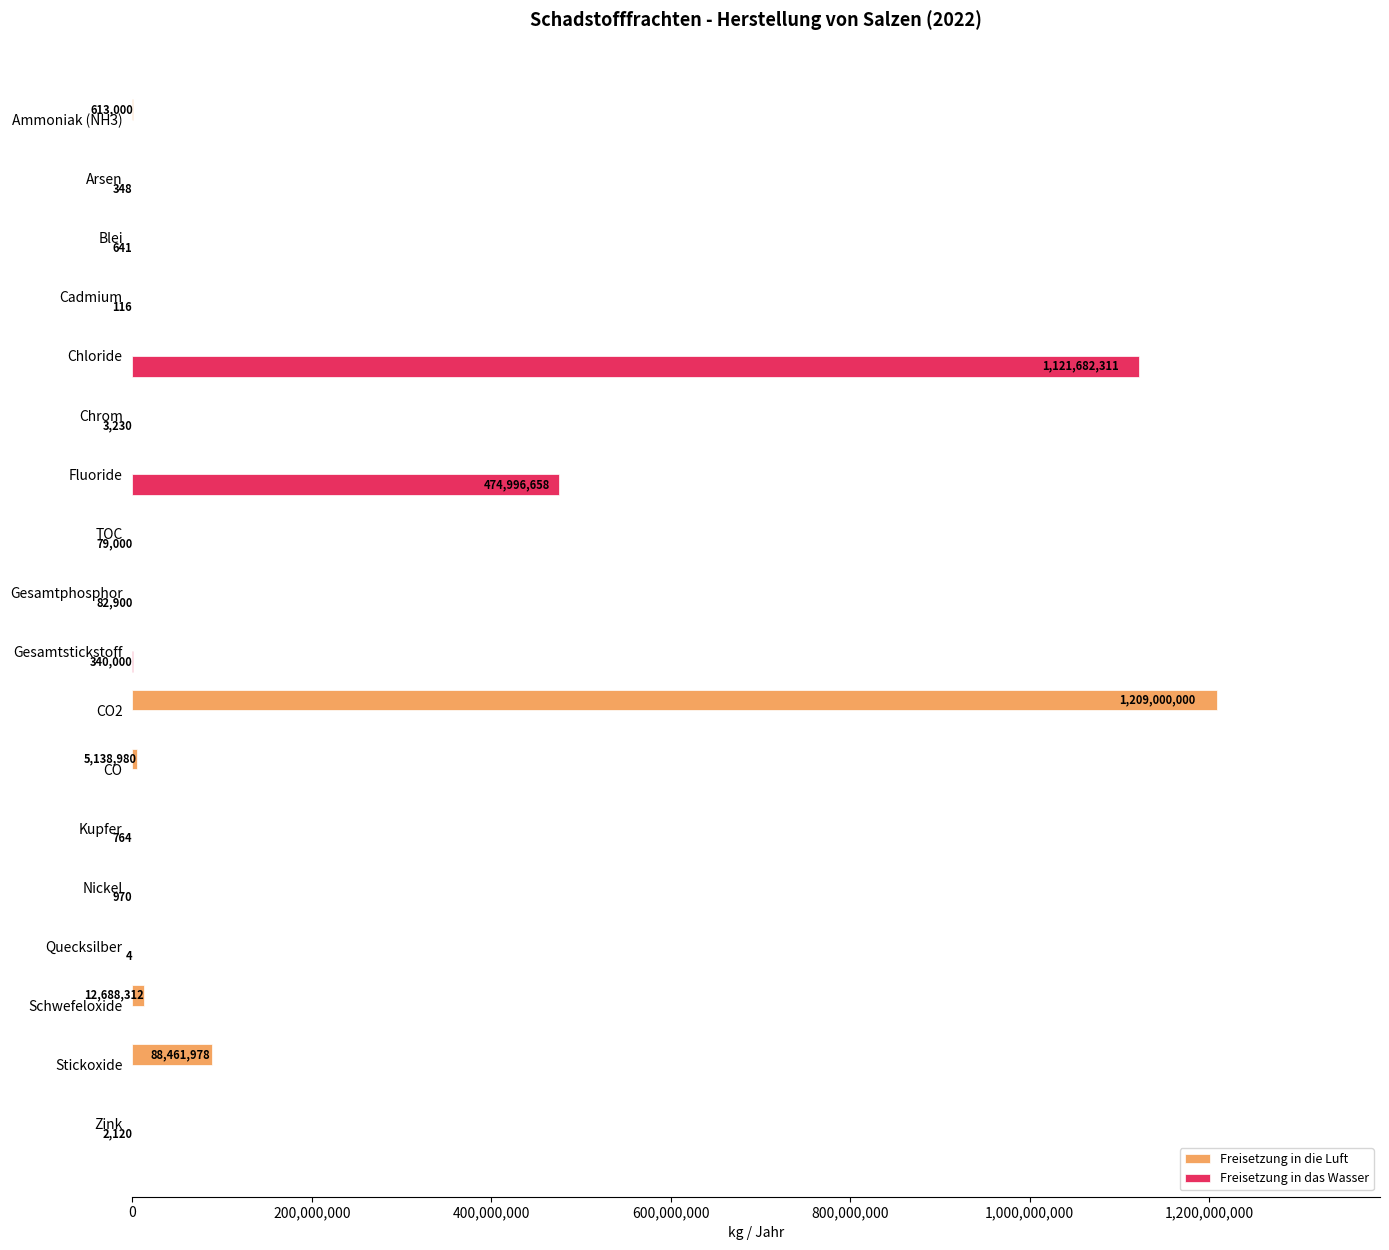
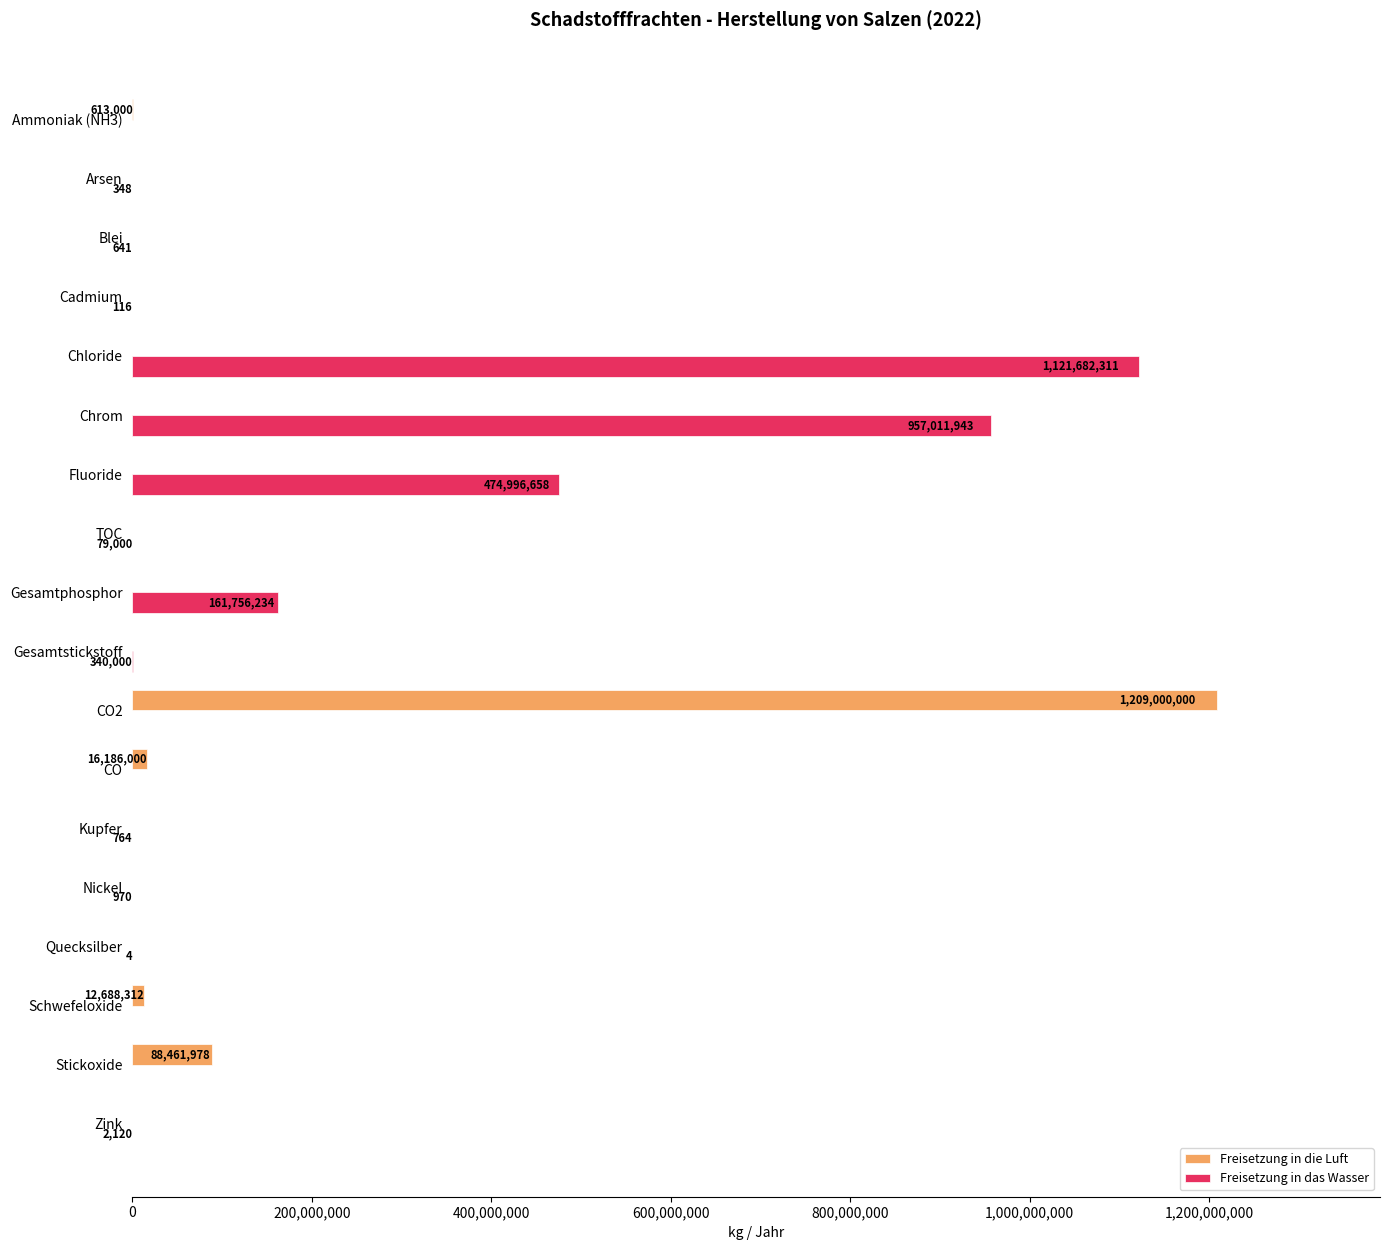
  {
    "Freisetzung in die Luft": {
      "Ammoniak (NH3)": "613,000",
      "CO2": "1,209,000,000",
-     "CO": "5,138,980",
+     "CO": "16,186,000",
      "Schwefeloxide": "12,688,312",
      "Stickoxide": "88,461,978"
    },
    "Freisetzung in das Wasser": {
      "Arsen": "348",
      "Blei": "641",
      "Cadmium": "116",
      "Chloride": "1,121,682,311",
-     "Chrom": "3,230",
+     "Chrom": "957,011,943",
      "Fluoride": "474,996,658",
      "TOC": "79,000",
-     "Gesamtphosphor": "82,900",
+     "Gesamtphosphor": "161,756,234",
      "Gesamtstickstoff": "340,000",
      "Kupfer": "764",
      "Nickel": "970",
      "Quecksilber": "4",
      "Zink": "2,120"
    }
  }
